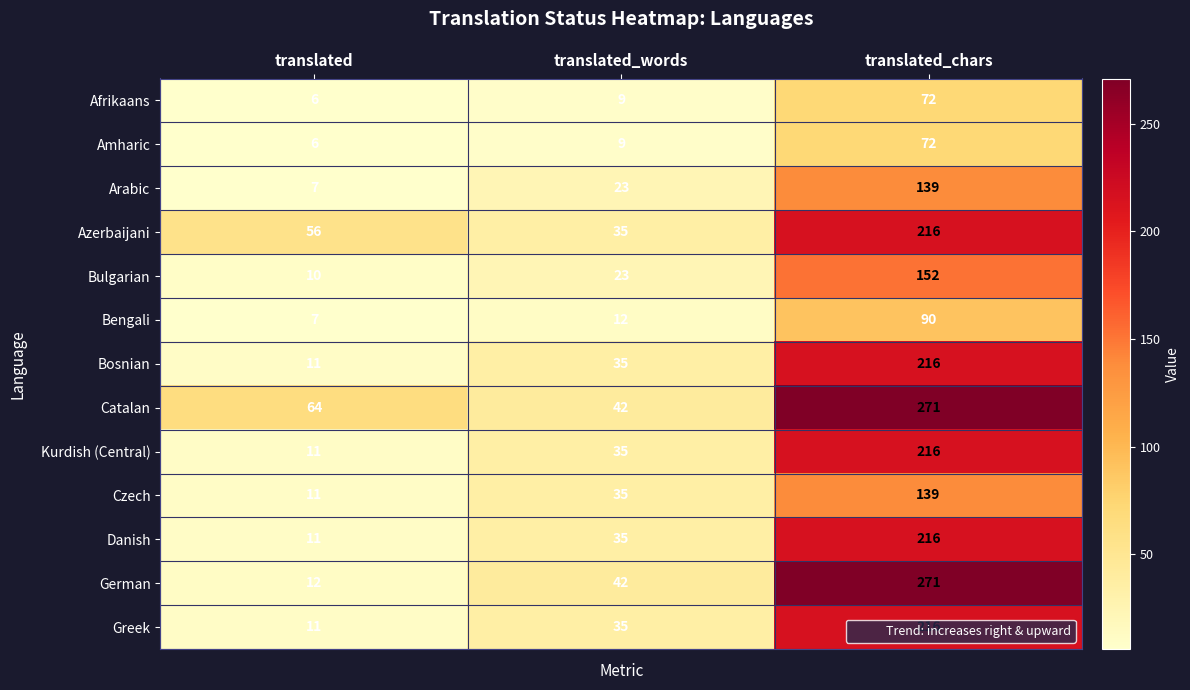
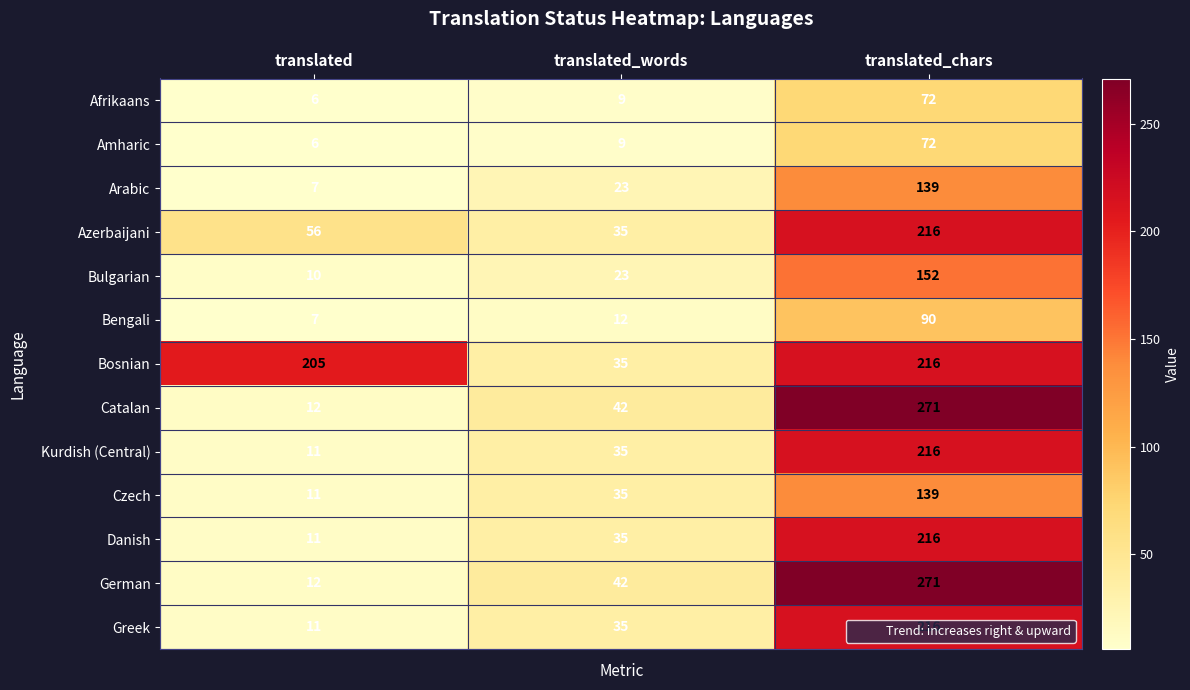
  {
    "Afrikaans": {
      "translated": 6,
      "translated_words": 9,
      "translated_chars": 72
    },
    "Amharic": {
      "translated": 6,
      "translated_words": 9,
      "translated_chars": 72
    },
    "Arabic": {
      "translated": 7,
      "translated_words": 23,
      "translated_chars": 139
    },
    "Azerbaijani": {
      "translated": 56,
      "translated_words": 35,
      "translated_chars": 216
    },
    "Bulgarian": {
      "translated": 10,
      "translated_words": 23,
      "translated_chars": 152
    },
    "Bengali": {
      "translated": 7,
      "translated_words": 12,
      "translated_chars": 90
    },
    "Bosnian": {
-     "translated": 11,
+     "translated": 205,
      "translated_words": 35,
      "translated_chars": 216
    },
    "Catalan": {
-     "translated": 64,
+     "translated": 12,
      "translated_words": 42,
      "translated_chars": 271
    },
    "Kurdish (Central)": {
      "translated": 11,
      "translated_words": 35,
      "translated_chars": 216
    },
    "Czech": {
      "translated": 11,
      "translated_words": 35,
      "translated_chars": 139
    },
    "Danish": {
      "translated": 11,
      "translated_words": 35,
      "translated_chars": 216
    },
    "German": {
      "translated": 12,
      "translated_words": 42,
      "translated_chars": 271
    },
    "Greek": {
      "translated": 11,
      "translated_words": 35
    }
  }
